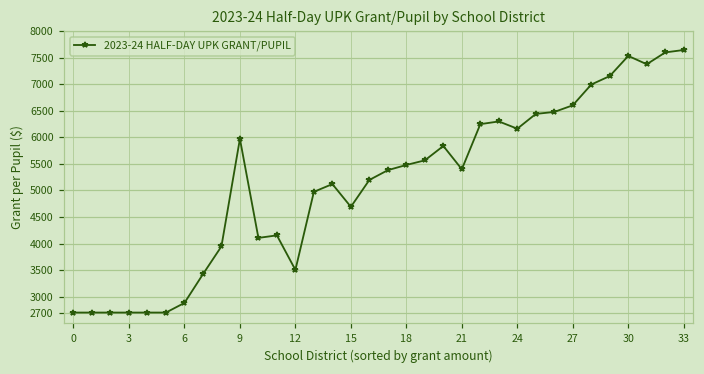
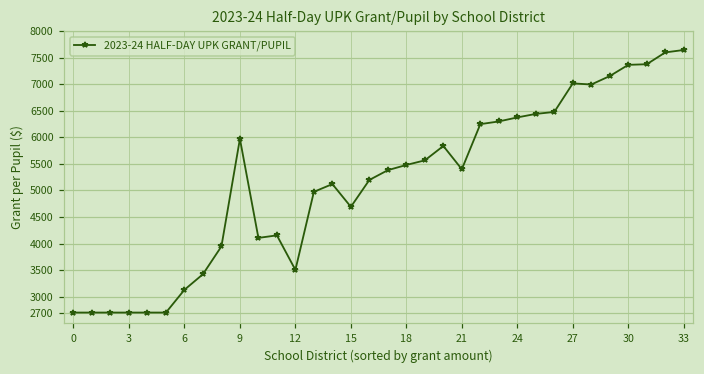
  {
    "0": 2700,
    "3": 2700,
-   "6": 2900,
+   "6": 3100,
    "9": 6000,
    "12": 3500,
    "15": 4700,
    "18": 5500,
    "21": 5400,
-   "24": 6200,
-   "27": 6600,
-   "30": 7500,
+   "24": 6400,
+   "27": 7000,
+   "30": 7400,
    "33": 7600
  }
